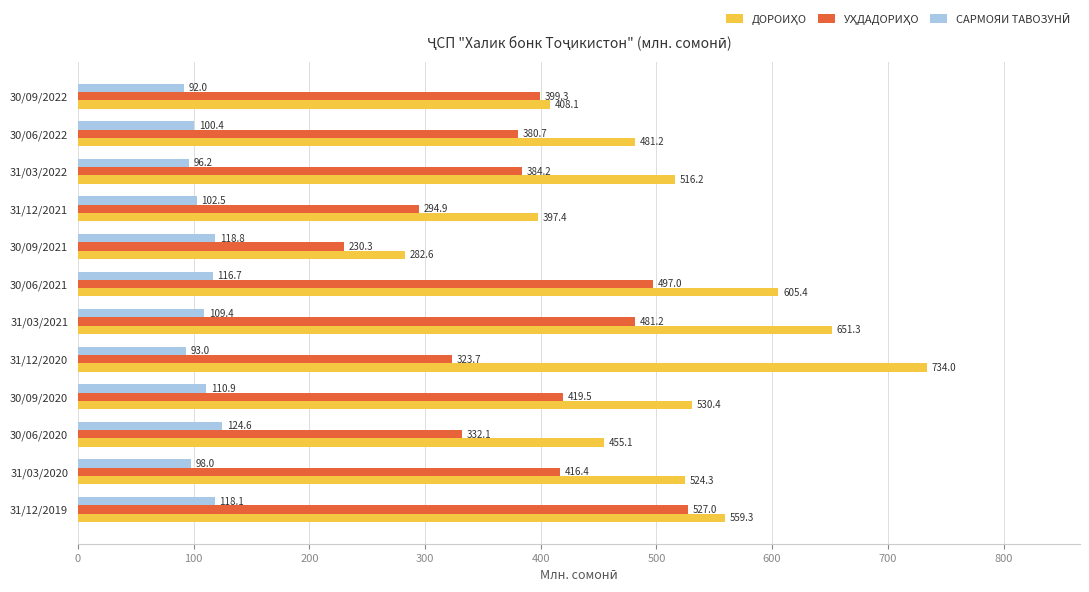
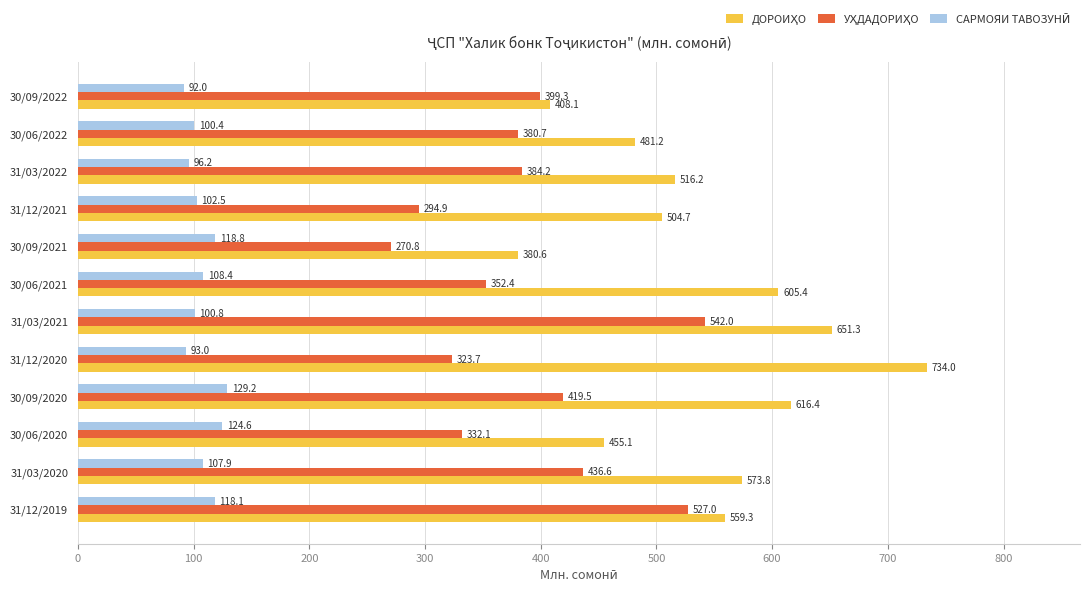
  {
    "ДОРОИҲО": {
      "30/09/2022": 408.1,
      "30/06/2022": 481.2,
      "31/03/2022": 516.2,
-     "31/12/2021": 397.4,
-     "30/09/2021": 282.6,
+     "31/12/2021": 504.7,
+     "30/09/2021": 380.6,
      "30/06/2021": 605.4,
      "31/03/2021": 651.3,
      "31/12/2020": 734.0,
-     "30/09/2020": 530.4,
+     "30/09/2020": 616.4,
      "30/06/2020": 455.1,
-     "31/03/2020": 524.3,
+     "31/03/2020": 573.8,
      "31/12/2019": 559.3
    },
    "УҲДАДОРИҲО": {
      "30/09/2022": 399.3,
      "30/06/2022": 380.7,
      "31/03/2022": 384.2,
      "31/12/2021": 294.9,
-     "30/09/2021": 230.3,
-     "30/06/2021": 497.0,
-     "31/03/2021": 481.2,
+     "30/09/2021": 270.8,
+     "30/06/2021": 352.4,
+     "31/03/2021": 542.0,
      "31/12/2020": 323.7,
      "30/09/2020": 419.5,
      "30/06/2020": 332.1,
-     "31/03/2020": 416.4,
+     "31/03/2020": 436.6,
      "31/12/2019": 527.0
    },
    "САРМОЯИ ТАВОЗУНӢ": {
      "30/09/2022": 92.0,
      "30/06/2022": 100.4,
      "31/03/2022": 96.2,
      "31/12/2021": 102.5,
      "30/09/2021": 118.8,
-     "30/06/2021": 116.7,
-     "31/03/2021": 109.4,
+     "30/06/2021": 108.4,
+     "31/03/2021": 100.8,
      "31/12/2020": 93.0,
-     "30/09/2020": 110.9,
+     "30/09/2020": 129.2,
      "30/06/2020": 124.6,
-     "31/03/2020": 98.0,
+     "31/03/2020": 107.9,
      "31/12/2019": 118.1
    }
  }
